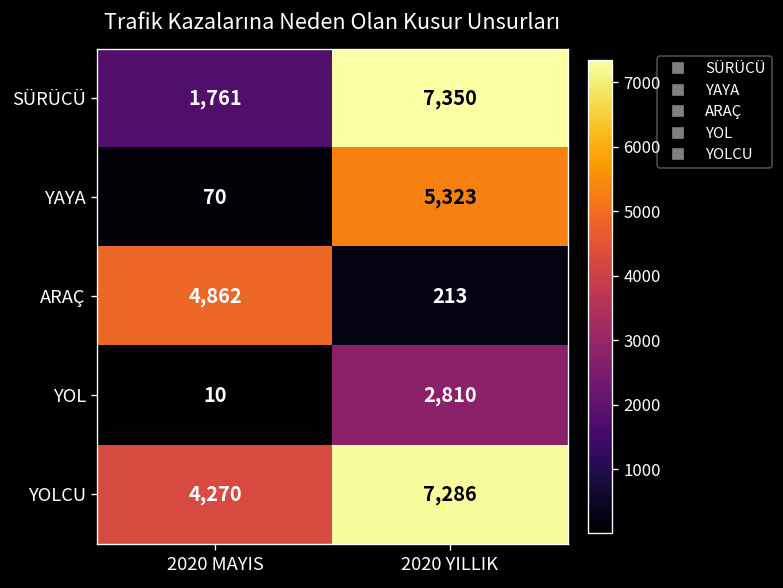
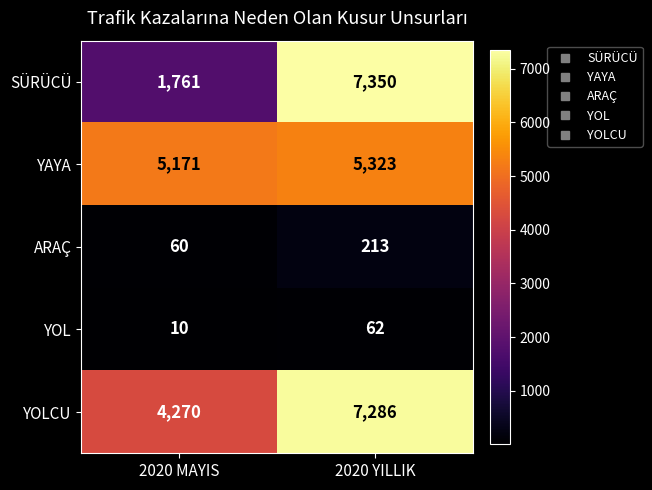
  {
    "SÜRÜCÜ": {
      "2020 MAYIS": "1,761",
      "2020 YILLIK": "7,350"
    },
    "YAYA": {
-     "2020 MAYIS": "70",
+     "2020 MAYIS": "5,171",
      "2020 YILLIK": "5,323"
    },
    "ARAÇ": {
-     "2020 MAYIS": "4,862",
+     "2020 MAYIS": "60",
      "2020 YILLIK": "213"
    },
    "YOL": {
      "2020 MAYIS": "10",
-     "2020 YILLIK": "2,810"
+     "2020 YILLIK": "62"
    },
    "YOLCU": {
      "2020 MAYIS": "4,270",
      "2020 YILLIK": "7,286"
    }
  }
